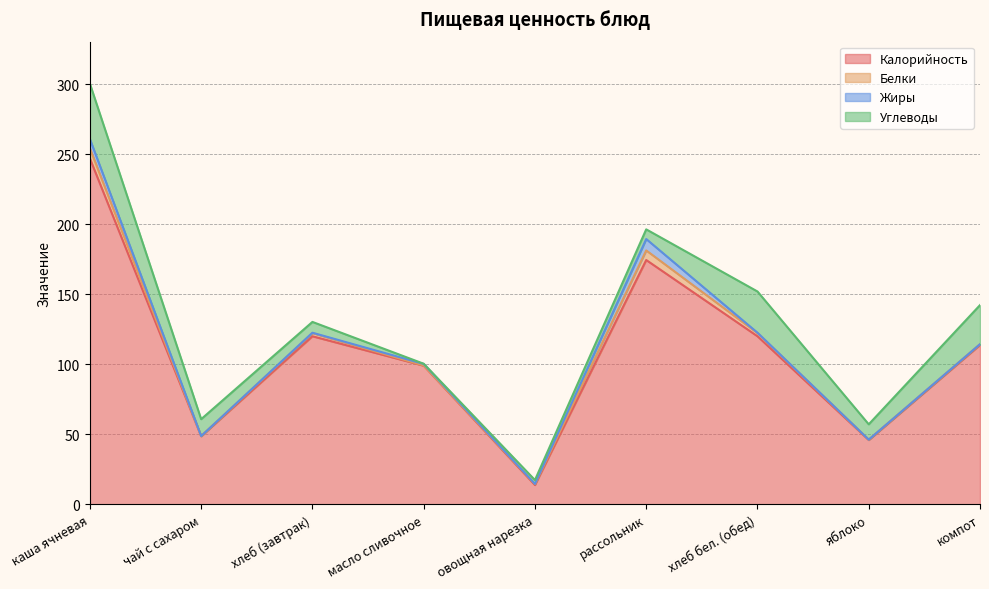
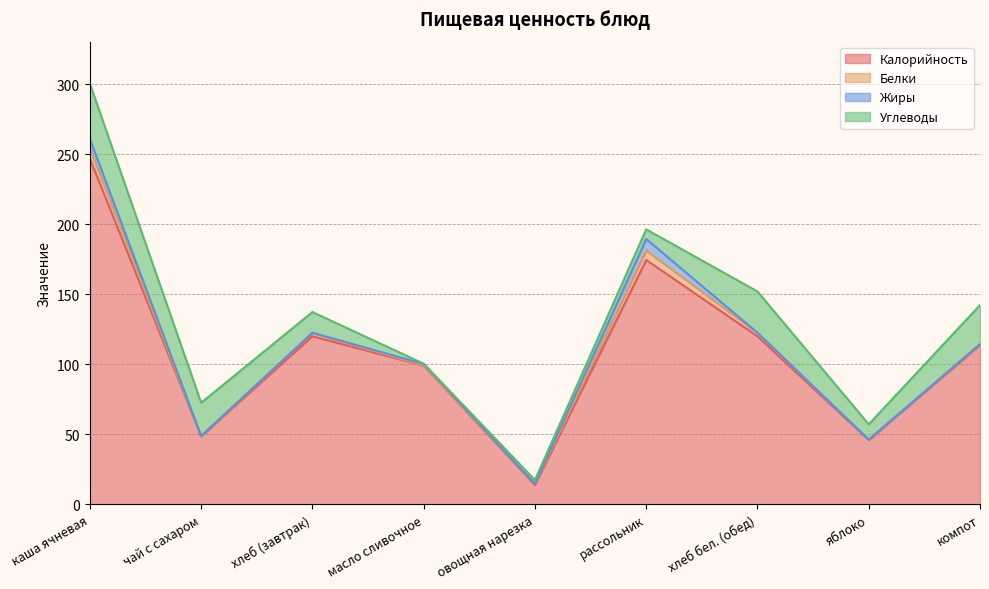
  {
    "Жиры": {
      "каша ячневая": 7,
      "рассольник": 8
    },
    "Углеводы": {
      "каша ячневая": 40,
-     "чай с сахаром": 12,
-     "хлеб (завтрак)": 8,
+     "чай с сахаром": 24,
+     "хлеб (завтрак)": 15,
      "овощная нарезка": 3,
      "рассольник": 7,
      "хлеб бел. (обед)": 29,
      "яблоко": 11,
      "компот": 28
    }
  }
